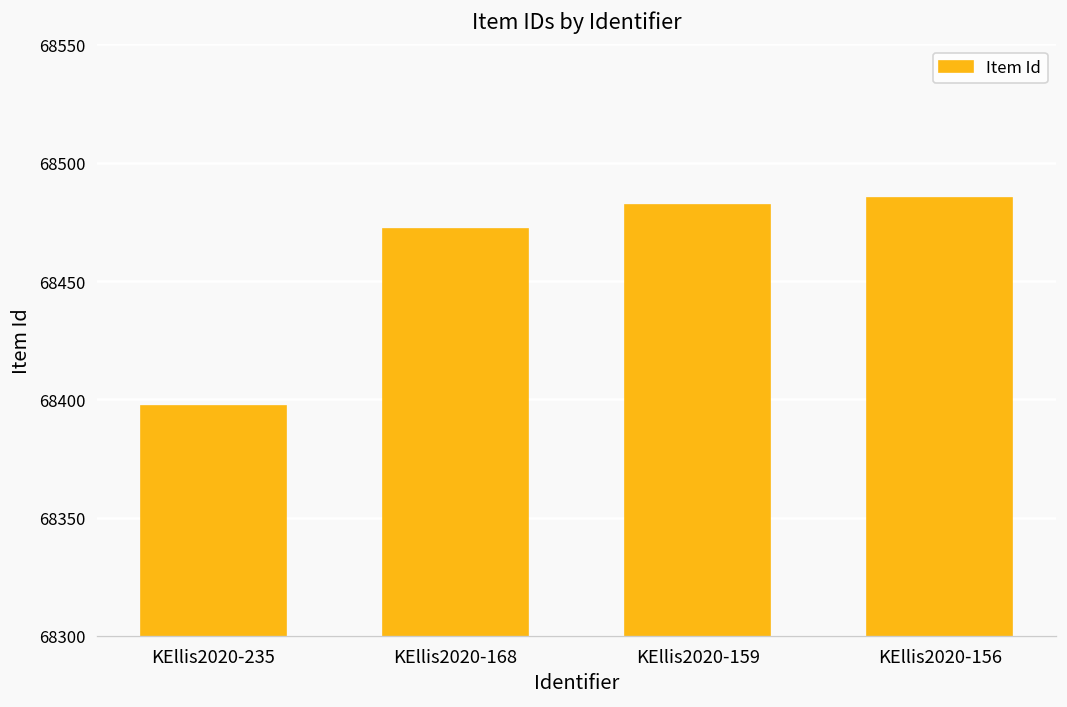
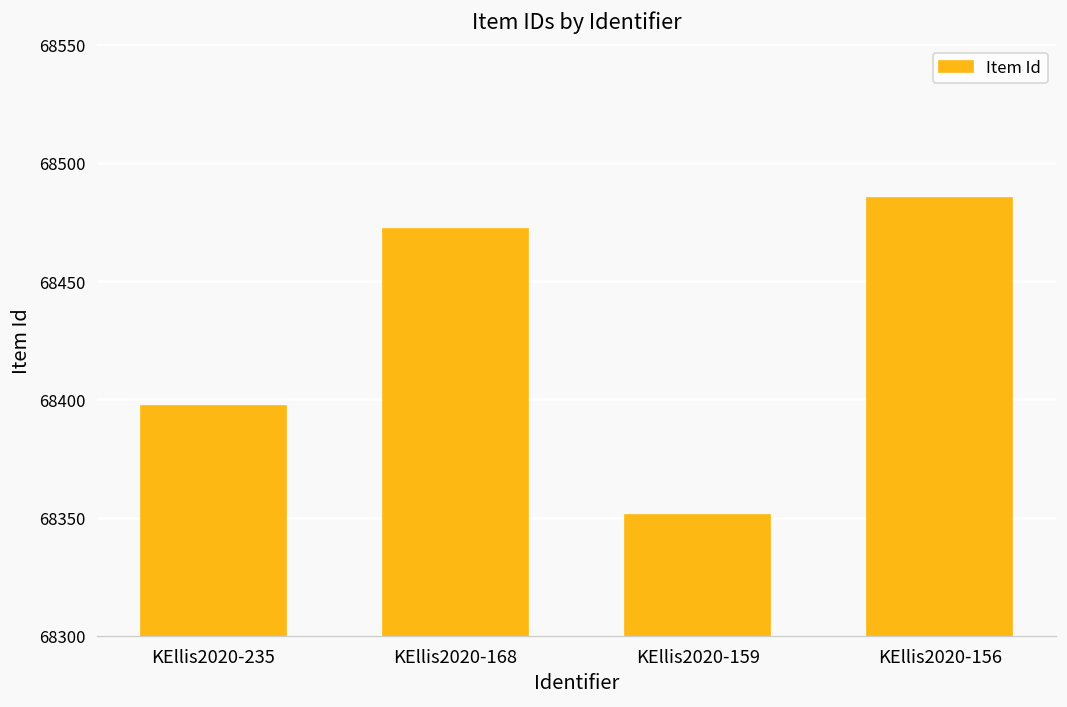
  {
    "KEllis2020-235": 68397,
    "KEllis2020-168": 68472,
-   "KEllis2020-159": 68482,
+   "KEllis2020-159": 68351,
    "KEllis2020-156": 68485
  }
